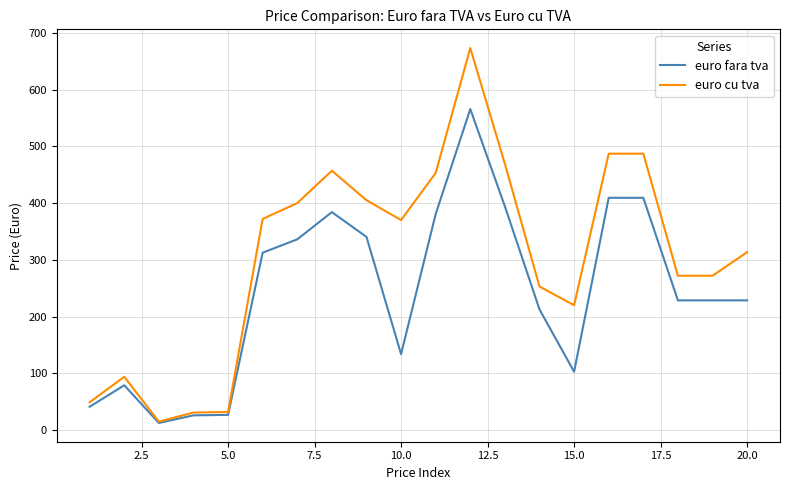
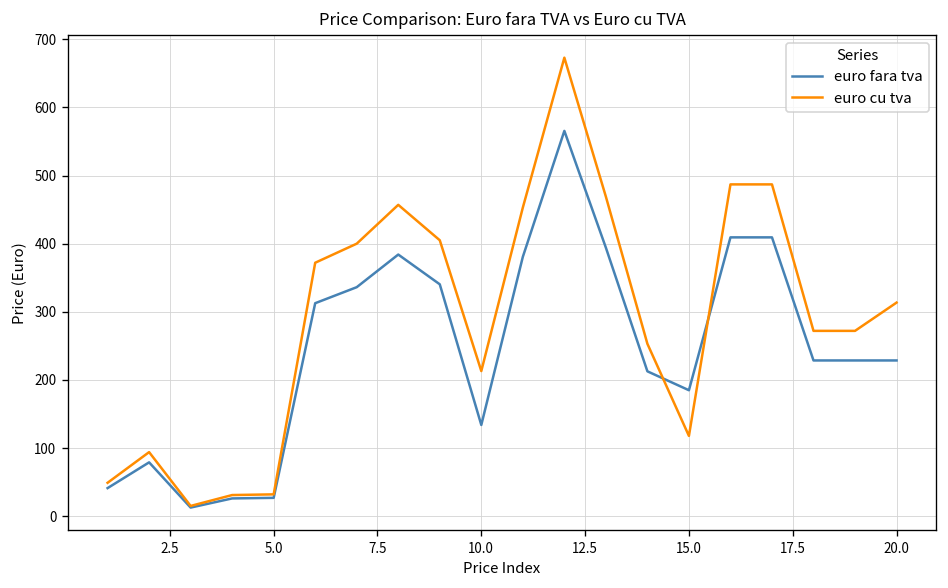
  {
    "euro fara tva": {
      "5.0": 30,
      "10.0": 130,
-     "15.0": 100,
+     "15.0": 180,
      "20.0": 230
    },
    "euro cu tva": {
      "5.0": 30,
-     "10.0": 370,
-     "15.0": 220,
+     "10.0": 210,
+     "15.0": 120,
      "20.0": 310
    }
  }
